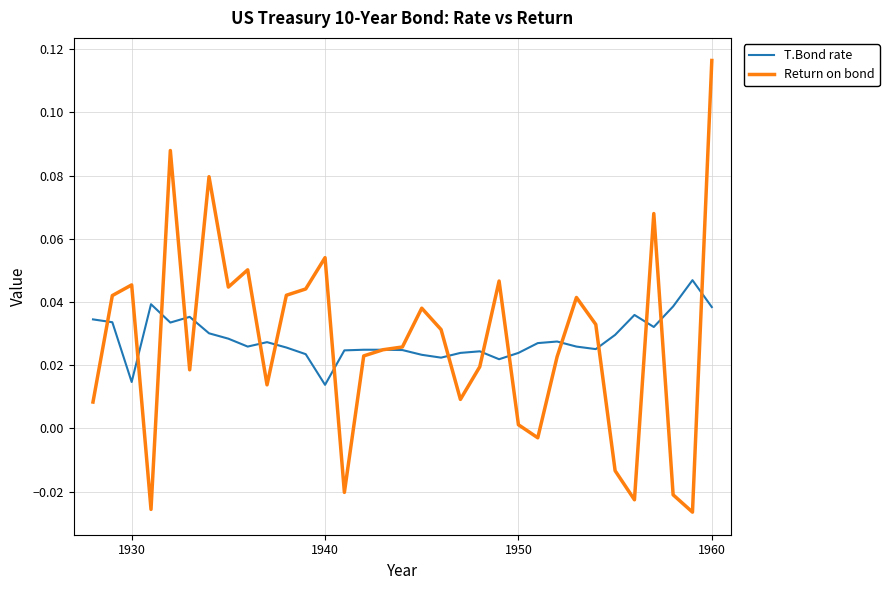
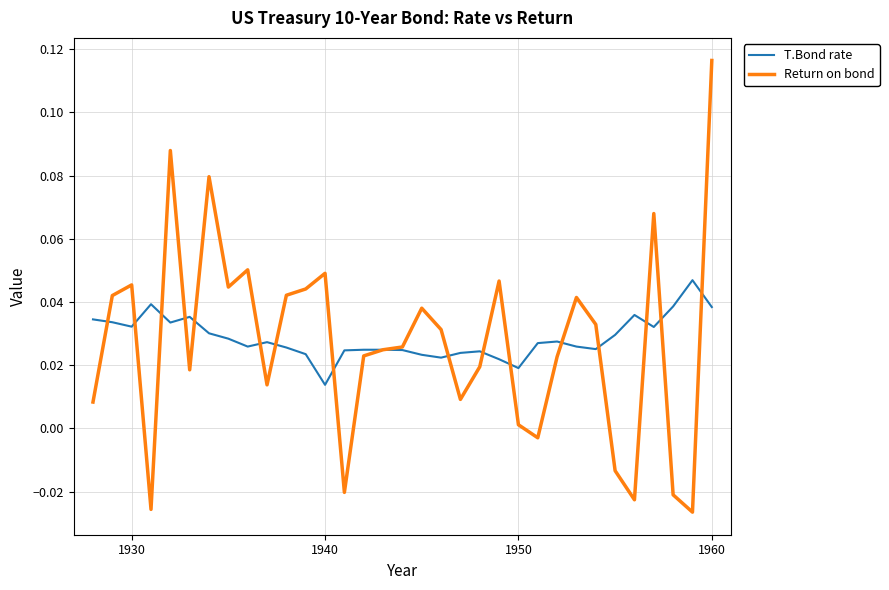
  {
    "T.Bond rate": {
-     "1930": 0.015,
+     "1930": 0.032,
      "1940": 0.014,
-     "1950": 0.024,
+     "1950": 0.019,
      "1960": 0.038
    },
    "Return on bond": {
      "1930": 0.045,
-     "1940": 0.054,
+     "1940": 0.049,
      "1950": 0.001,
      "1960": 0.116
    }
  }
